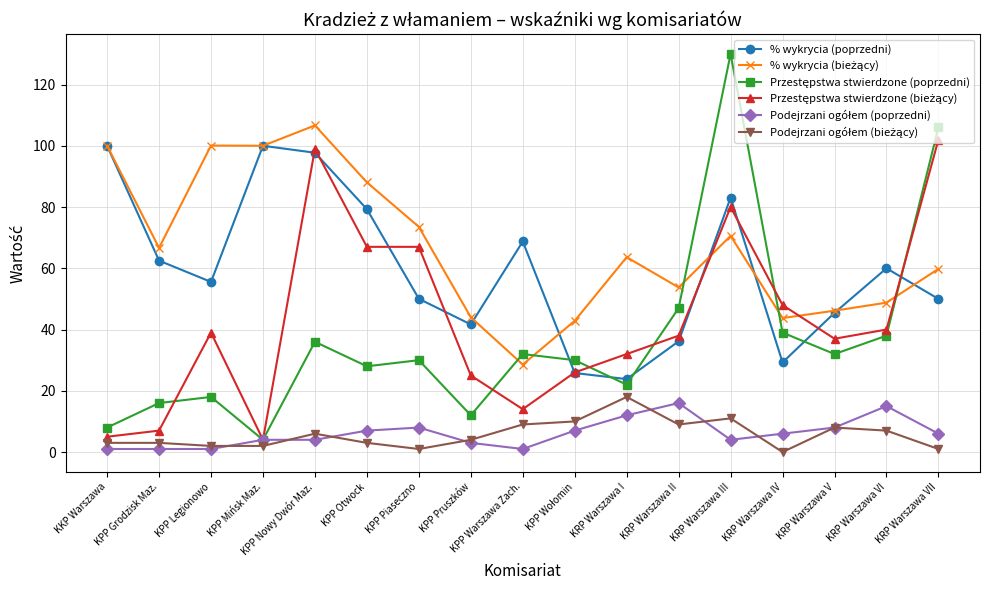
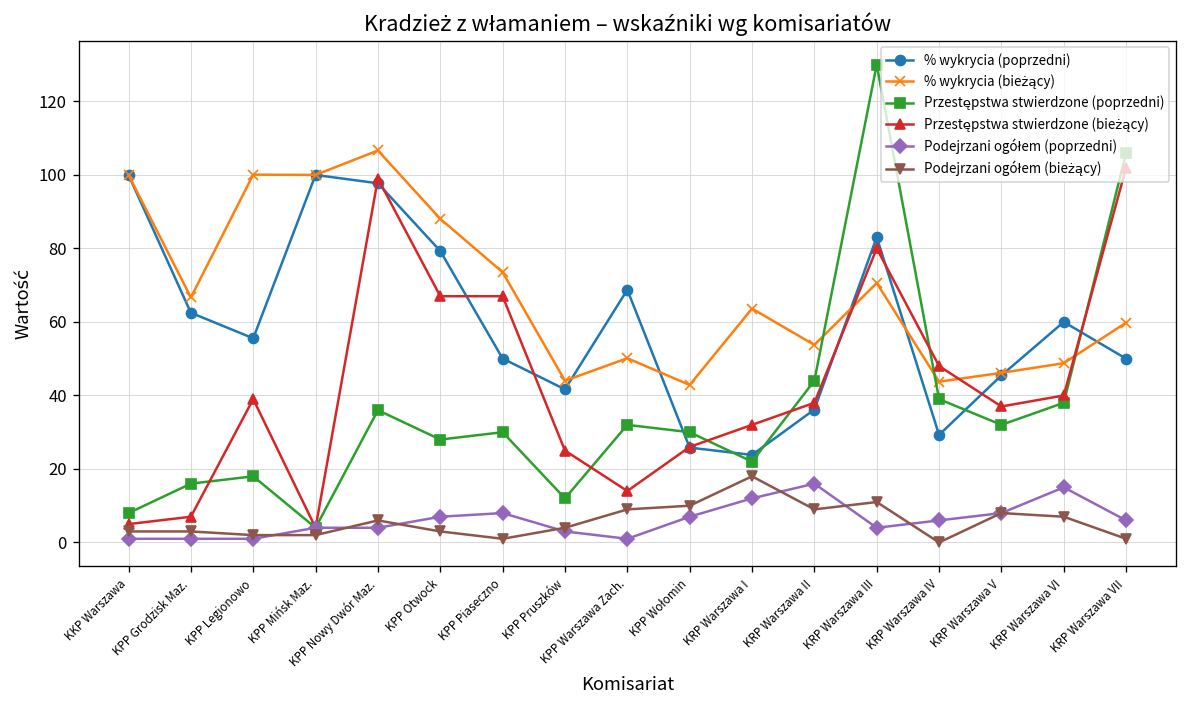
  {
    "% wykrycia (poprzedni)": {
      "KPP Grodzisk Maz.": 63,
      "KPP Legionowo": 56,
      "KPP Nowy Dwór Maz.": 98,
      "KPP Otwock": 79,
      "KPP Piaseczno": 50,
      "KPP Pruszków": 42,
      "KPP Warszawa Zach.": 69,
      "KRP Warszawa I": 24,
      "KRP Warszawa II": 36,
      "KRP Warszawa III": 83,
      "KRP Warszawa IV": 29,
      "KRP Warszawa VI": 60,
      "KRP Warszawa VII": 50
    },
    "% wykrycia (bieżący)": {
      "KPP Grodzisk Maz.": 67,
      "KPP Legionowo": 100,
      "KPP Nowy Dwór Maz.": 107,
      "KPP Otwock": 88,
      "KPP Piaseczno": 74,
      "KPP Pruszków": 44,
-     "KPP Warszawa Zach.": 29,
+     "KPP Warszawa Zach.": 50,
      "KPP Wołomin": 43,
      "KRP Warszawa I": 64,
      "KRP Warszawa II": 54,
      "KRP Warszawa III": 71,
      "KRP Warszawa IV": 44,
      "KRP Warszawa VI": 49,
      "KRP Warszawa VII": 60
    },
    "Przestępstwa stwierdzone (poprzedni)": {
      "KKP Warszawa": 8,
      "KPP Grodzisk Maz.": 16,
      "KPP Legionowo": 18,
      "KPP Nowy Dwór Maz.": 36,
      "KPP Otwock": 28,
      "KPP Piaseczno": 30,
      "KPP Pruszków": 12,
      "KPP Warszawa Zach.": 32,
      "KPP Wołomin": 30,
      "KRP Warszawa I": 22,
-     "KRP Warszawa II": 47,
+     "KRP Warszawa II": 44,
      "KRP Warszawa III": 130,
      "KRP Warszawa IV": 39,
      "KRP Warszawa V": 32,
      "KRP Warszawa VI": 38
    },
    "Przestępstwa stwierdzone (bieżący)": {
      "KKP Warszawa": 5,
      "KPP Grodzisk Maz.": 7,
      "KPP Legionowo": 39,
      "KPP Nowy Dwór Maz.": 99,
      "KPP Otwock": 67,
      "KPP Piaseczno": 67,
      "KPP Pruszków": 25,
      "KPP Warszawa Zach.": 14,
      "KRP Warszawa I": 32,
      "KRP Warszawa II": 38,
      "KRP Warszawa III": 80,
      "KRP Warszawa IV": 48,
      "KRP Warszawa V": 37,
      "KRP Warszawa VI": 40
    },
    "Podejrzani ogółem (poprzedni)": {
      "KKP Warszawa": 1,
      "KPP Grodzisk Maz.": 1,
      "KPP Legionowo": 1,
      "KPP Nowy Dwór Maz.": 4,
      "KPP Otwock": 7,
      "KPP Piaseczno": 8,
      "KPP Pruszków": 3,
      "KPP Warszawa Zach.": 1,
      "KPP Wołomin": 7,
      "KRP Warszawa I": 12,
      "KRP Warszawa II": 16,
      "KRP Warszawa III": 4,
      "KRP Warszawa IV": 6,
      "KRP Warszawa VI": 15,
      "KRP Warszawa VII": 6
    },
    "Podejrzani ogółem (bieżący)": {
      "KKP Warszawa": 3,
      "KPP Grodzisk Maz.": 3,
      "KPP Legionowo": 2,
      "KPP Mińsk Maz.": 2,
      "KPP Nowy Dwór Maz.": 6,
      "KPP Otwock": 3,
      "KPP Piaseczno": 1,
      "KPP Pruszków": 4,
      "KPP Warszawa Zach.": 9,
      "KPP Wołomin": 10,
      "KRP Warszawa I": 18,
      "KRP Warszawa II": 9,
      "KRP Warszawa III": 11,
      "KRP Warszawa IV": 0,
      "KRP Warszawa VI": 7,
      "KRP Warszawa VII": 1
    }
  }
